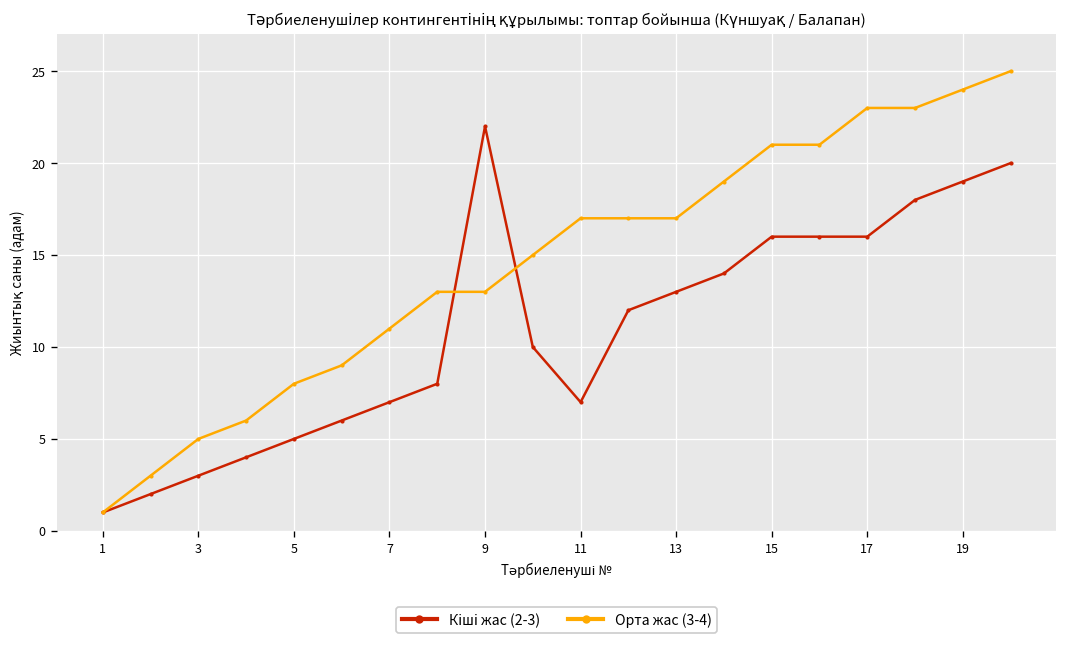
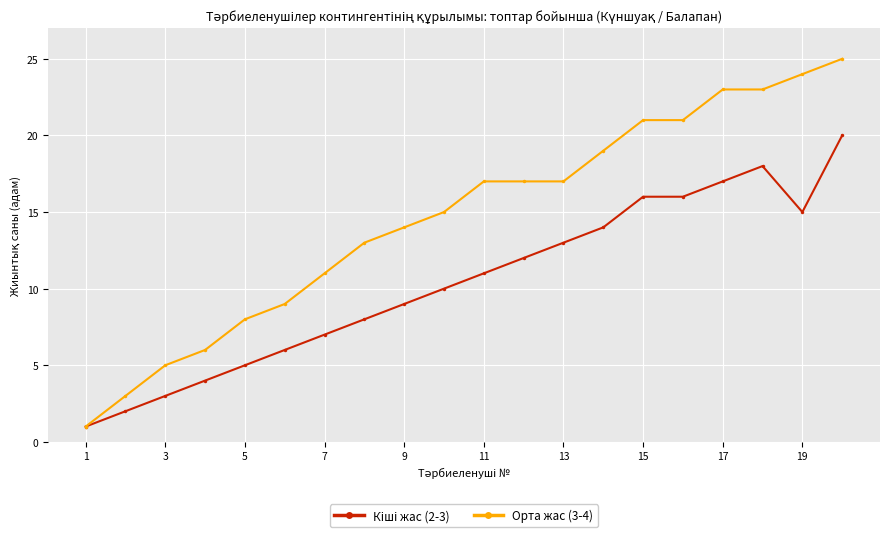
  {
    "Кіші жас (2-3)": {
      "3": 3,
      "5": 5,
      "7": 7,
-     "9": 22,
-     "11": 7,
+     "9": 9,
+     "11": 11,
      "13": 13,
      "15": 16,
-     "17": 16,
-     "19": 19
+     "17": 17,
+     "19": 15
    },
    "Орта жас (3-4)": {
      "3": 5,
      "5": 8,
      "7": 11,
-     "9": 13,
+     "9": 14,
      "11": 17,
      "13": 17,
      "15": 21,
      "17": 23,
      "19": 24
    }
  }
